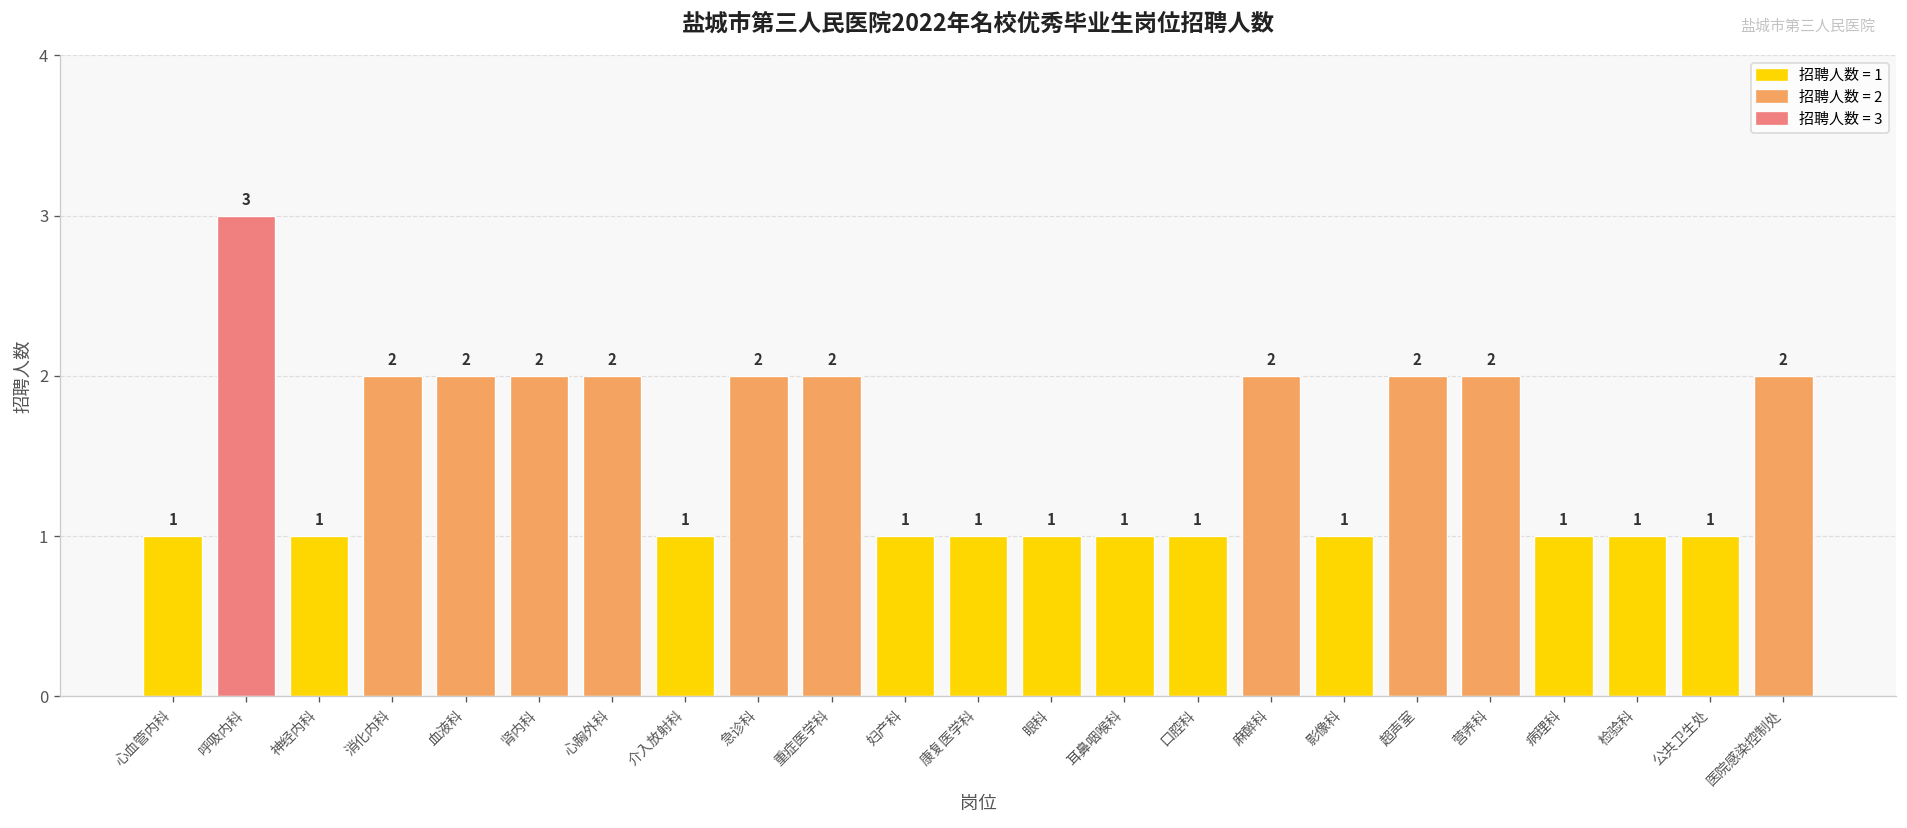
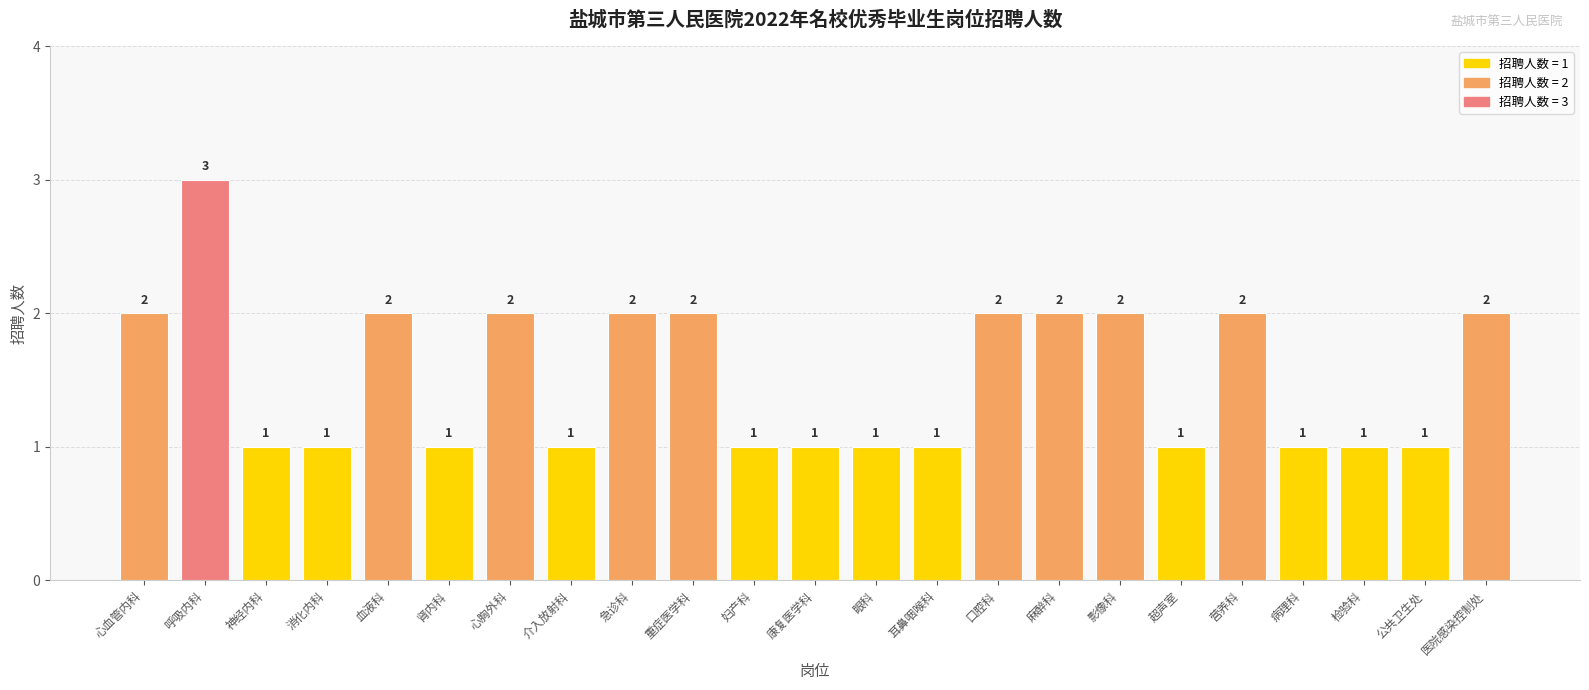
  {
-   "心血管内科": 1,
+   "心血管内科": 2,
    "呼吸内科": 3,
    "神经内科": 1,
-   "消化内科": 2,
+   "消化内科": 1,
    "血液科": 2,
-   "肾内科": 2,
+   "肾内科": 1,
    "心胸外科": 2,
    "介入放射科": 1,
    "急诊科": 2,
    "重症医学科": 2,
    "妇产科": 1,
    "康复医学科": 1,
    "眼科": 1,
    "耳鼻咽喉科": 1,
-   "口腔科": 1,
+   "口腔科": 2,
    "麻醉科": 2,
-   "影像科": 1,
-   "超声室": 2,
+   "影像科": 2,
+   "超声室": 1,
    "营养科": 2,
    "病理科": 1,
    "检验科": 1,
    "公共卫生处": 1,
    "医院感染控制处": 2
  }
